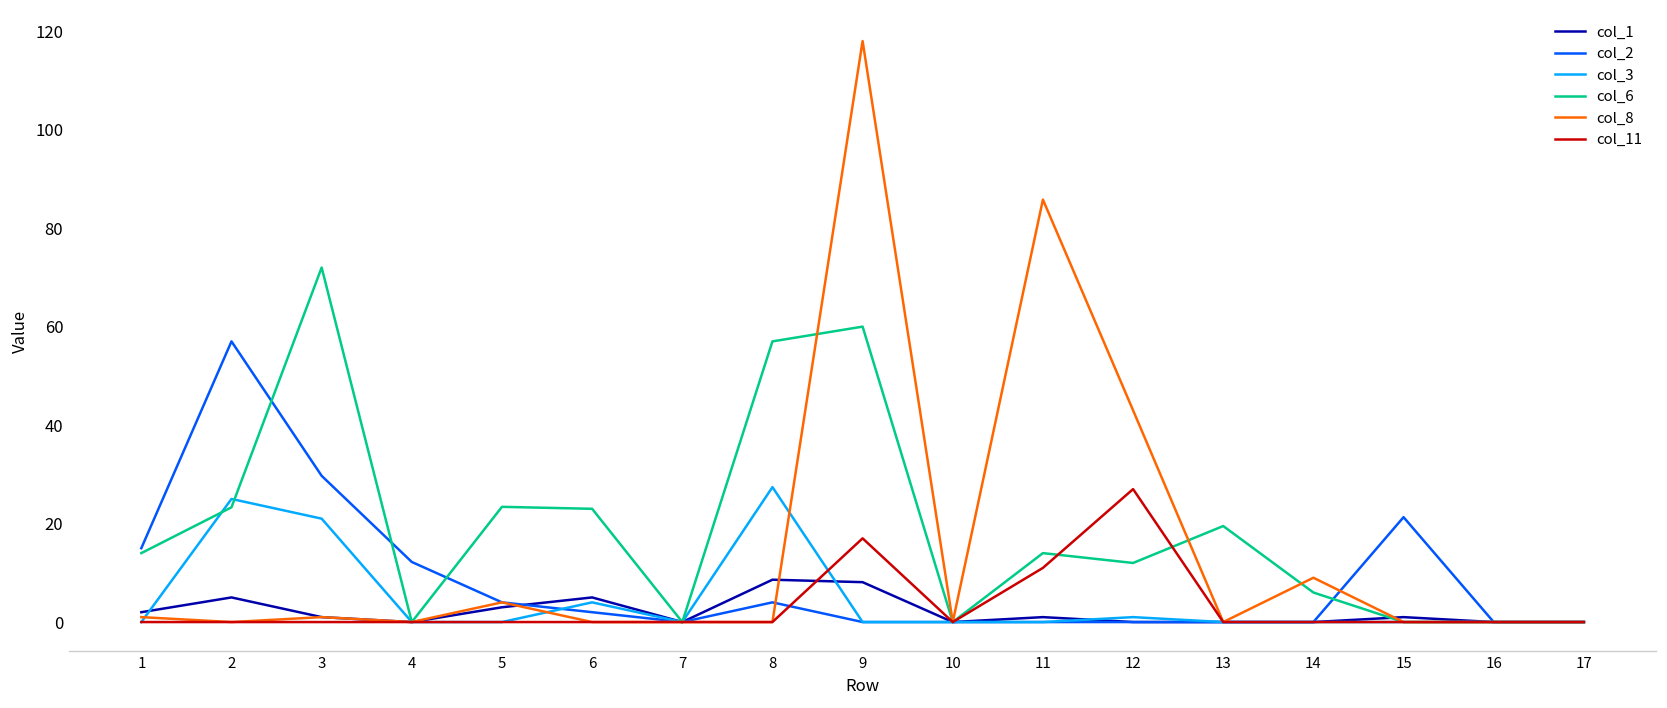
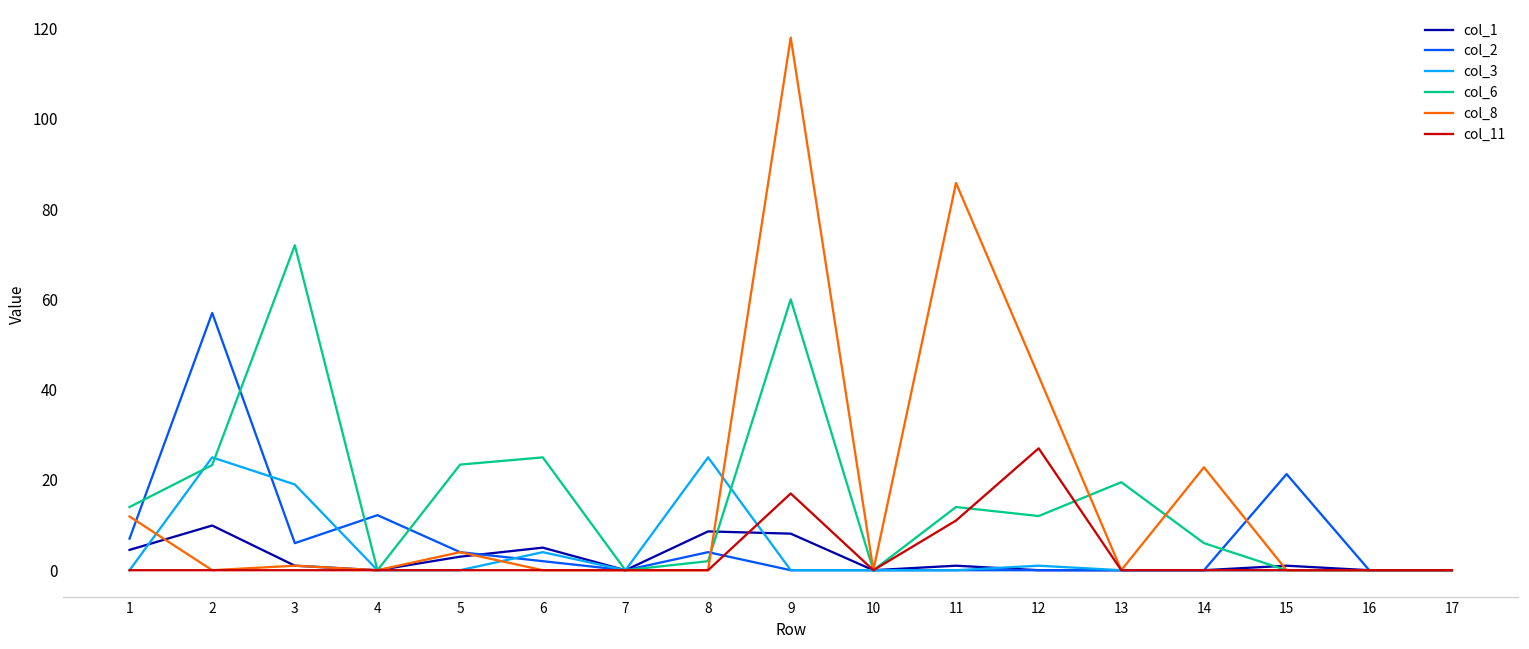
  {
    "col_1": {
-     "1": 2,
-     "2": 5,
+     "1": 5,
+     "2": 10,
      "5": 3,
      "6": 5,
      "8": 9,
      "9": 8,
      "11": 1,
      "15": 1
    },
    "col_2": {
-     "1": 15,
+     "1": 7,
      "2": 57,
-     "3": 30,
+     "3": 6,
      "4": 12,
      "6": 2,
      "8": 4,
      "15": 21
    },
    "col_3": {
      "2": 25,
-     "3": 21,
+     "3": 19,
      "6": 4,
-     "8": 27,
+     "8": 25,
      "12": 1
    },
    "col_6": {
      "1": 14,
      "2": 23,
      "3": 72,
      "5": 23,
-     "6": 23,
-     "8": 57,
+     "6": 25,
+     "8": 2,
      "9": 60,
      "11": 14,
      "12": 12,
      "13": 20,
      "14": 6
    },
    "col_8": {
-     "1": 1,
+     "1": 12,
      "9": 118,
      "11": 86,
      "12": 43,
-     "14": 9
+     "14": 23
    },
    "col_11": {
      "3": 0,
      "9": 17,
      "11": 11,
      "12": 27
    }
  }
